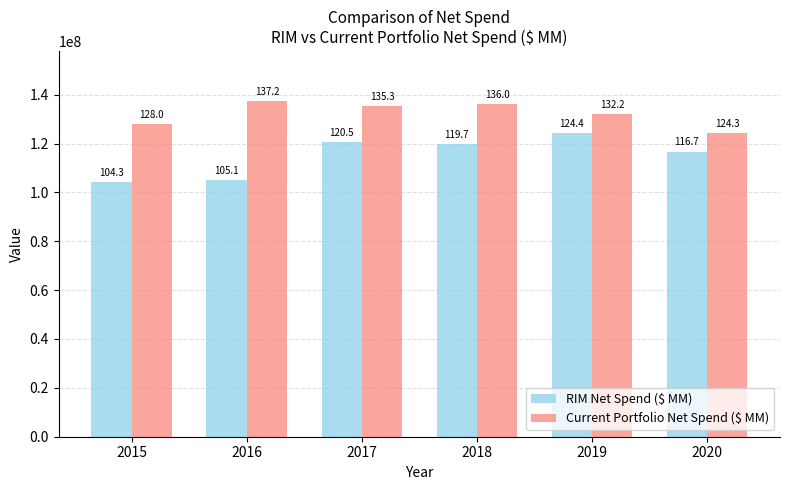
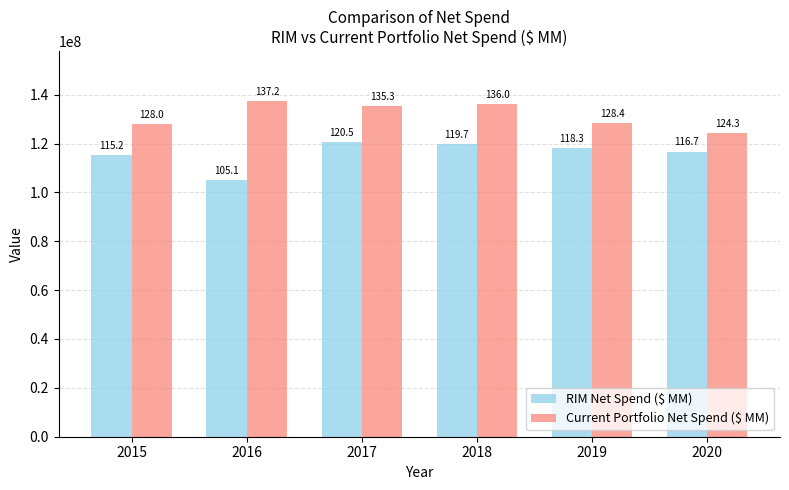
  {
    "RIM Net Spend ($ MM)": {
-     "2015": 104.3,
-     "2019": 124.4
+     "2015": 115.2,
+     "2019": 118.3
    },
    "Current Portfolio Net Spend ($ MM)": {
-     "2019": 132.2
+     "2019": 128.4
    }
  }
